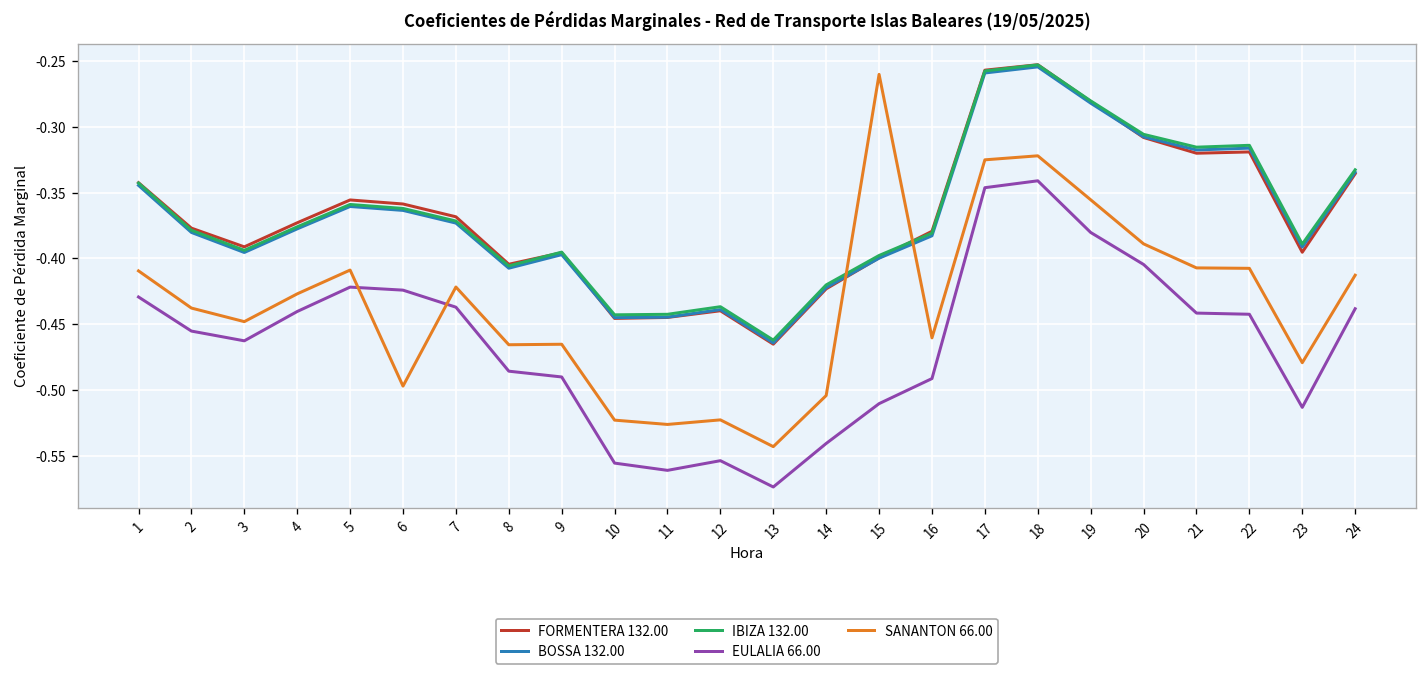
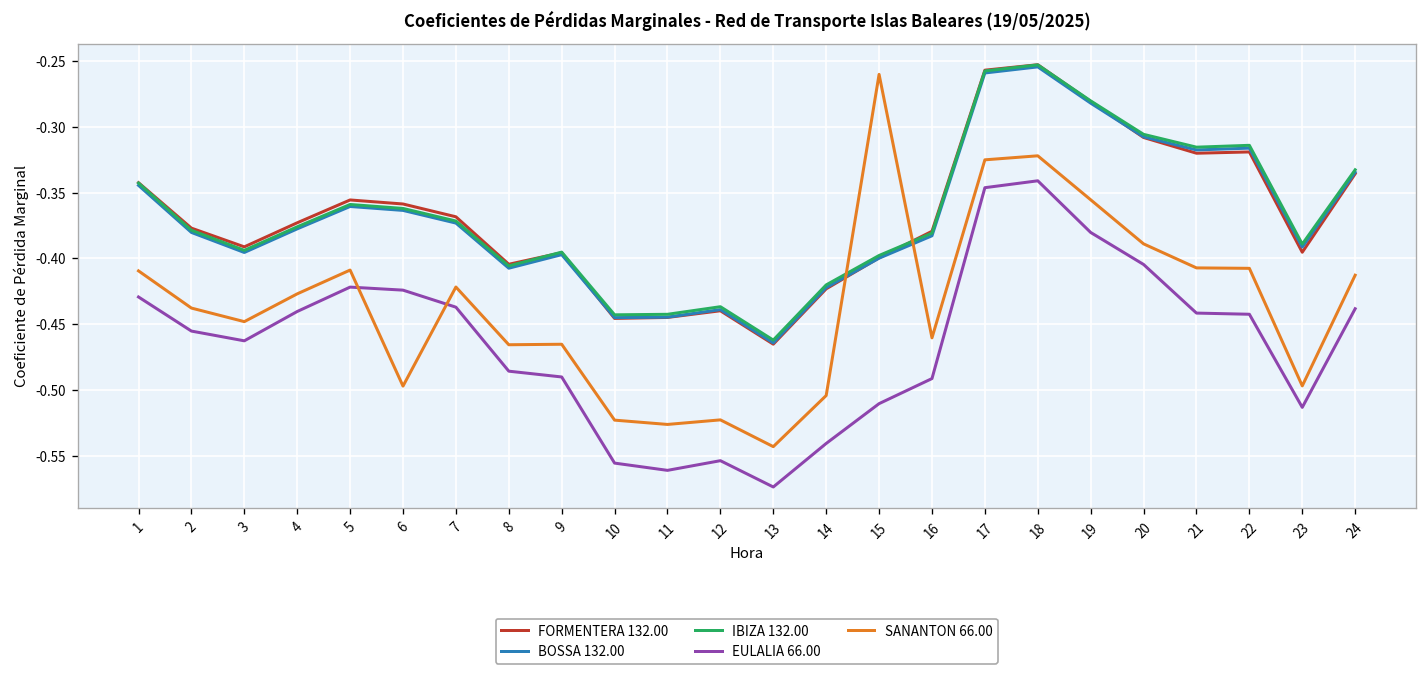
  {
    "FORMENTERA 132.00": {
      "3": -0.391,
      "4": -0.373,
      "5": -0.356,
      "6": -0.359,
      "7": -0.368,
      "21": -0.320,
      "22": -0.319,
      "23": -0.395
    },
    "EULALIA 66.00": {
      "1": -0.429,
      "2": -0.455,
      "3": -0.463,
      "4": -0.440,
      "5": -0.422,
      "6": -0.424,
      "7": -0.437,
      "8": -0.486,
      "9": -0.490,
      "10": -0.556,
      "11": -0.561,
      "12": -0.554,
      "13": -0.574,
      "14": -0.541,
      "15": -0.511,
      "16": -0.491,
      "17": -0.346,
      "18": -0.341,
      "19": -0.380,
      "20": -0.405,
      "21": -0.442,
      "22": -0.443,
      "23": -0.513,
      "24": -0.438
    },
    "SANANTON 66.00": {
      "1": -0.410,
      "2": -0.438,
      "3": -0.448,
      "4": -0.427,
      "5": -0.409,
      "6": -0.497,
      "7": -0.422,
      "8": -0.466,
      "9": -0.465,
      "10": -0.523,
      "11": -0.526,
      "12": -0.523,
      "13": -0.543,
      "14": -0.504,
      "15": -0.260,
      "16": -0.460,
      "17": -0.325,
      "18": -0.322,
      "19": -0.355,
      "20": -0.389,
      "21": -0.407,
      "22": -0.408,
-     "23": -0.479,
+     "23": -0.497,
      "24": -0.413
    }
  }
